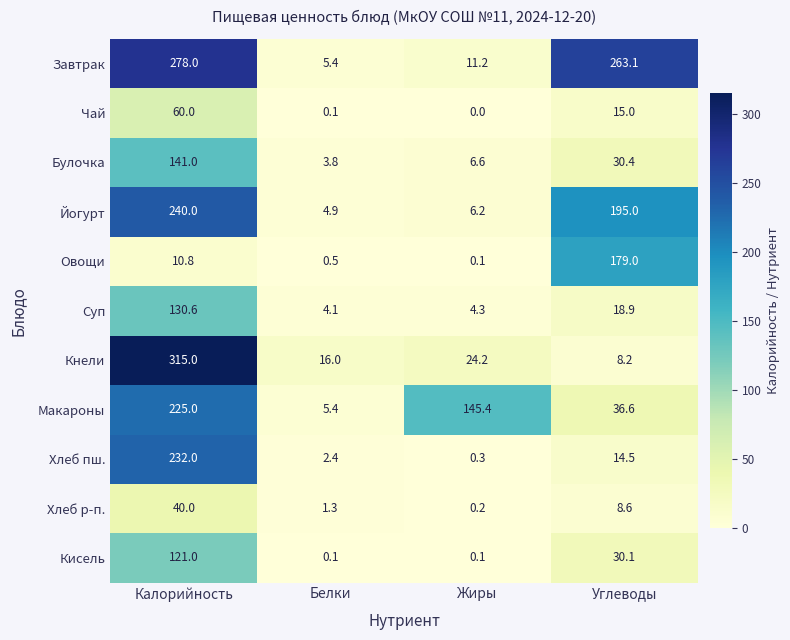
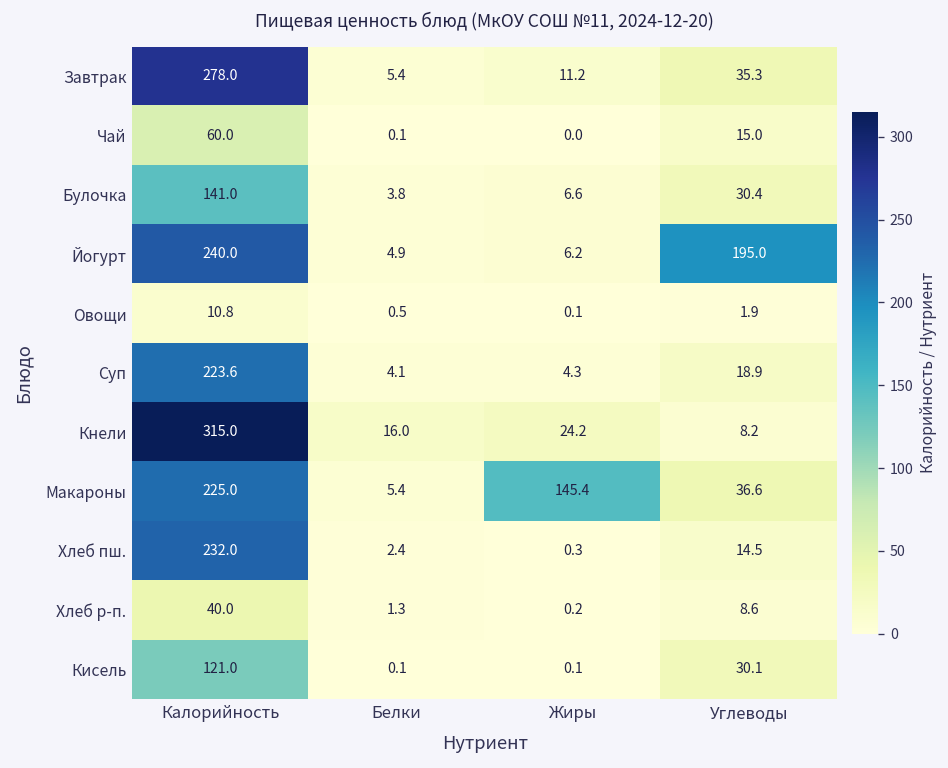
  {
    "Завтрак": {
      "Калорийность": 278.0,
      "Белки": 5.4,
      "Жиры": 11.2,
-     "Углеводы": 263.1
+     "Углеводы": 35.3
    },
    "Чай": {
      "Калорийность": 60.0,
      "Белки": 0.1,
      "Жиры": 0.0,
      "Углеводы": 15.0
    },
    "Булочка": {
      "Калорийность": 141.0,
      "Белки": 3.8,
      "Жиры": 6.6,
      "Углеводы": 30.4
    },
    "Йогурт": {
      "Калорийность": 240.0,
      "Белки": 4.9,
      "Жиры": 6.2,
      "Углеводы": 195.0
    },
    "Овощи": {
      "Калорийность": 10.8,
      "Белки": 0.5,
      "Жиры": 0.1,
-     "Углеводы": 179.0
+     "Углеводы": 1.9
    },
    "Суп": {
-     "Калорийность": 130.6,
+     "Калорийность": 223.6,
      "Белки": 4.1,
      "Жиры": 4.3,
      "Углеводы": 18.9
    },
    "Кнели": {
      "Калорийность": 315.0,
      "Белки": 16.0,
      "Жиры": 24.2,
      "Углеводы": 8.2
    },
    "Макароны": {
      "Калорийность": 225.0,
      "Белки": 5.4,
      "Жиры": 145.4,
      "Углеводы": 36.6
    },
    "Хлеб пш.": {
      "Калорийность": 232.0,
      "Белки": 2.4,
      "Жиры": 0.3,
      "Углеводы": 14.5
    },
    "Хлеб р-п.": {
      "Калорийность": 40.0,
      "Белки": 1.3,
      "Жиры": 0.2,
      "Углеводы": 8.6
    },
    "Кисель": {
      "Калорийность": 121.0,
      "Белки": 0.1,
      "Жиры": 0.1,
      "Углеводы": 30.1
    }
  }
